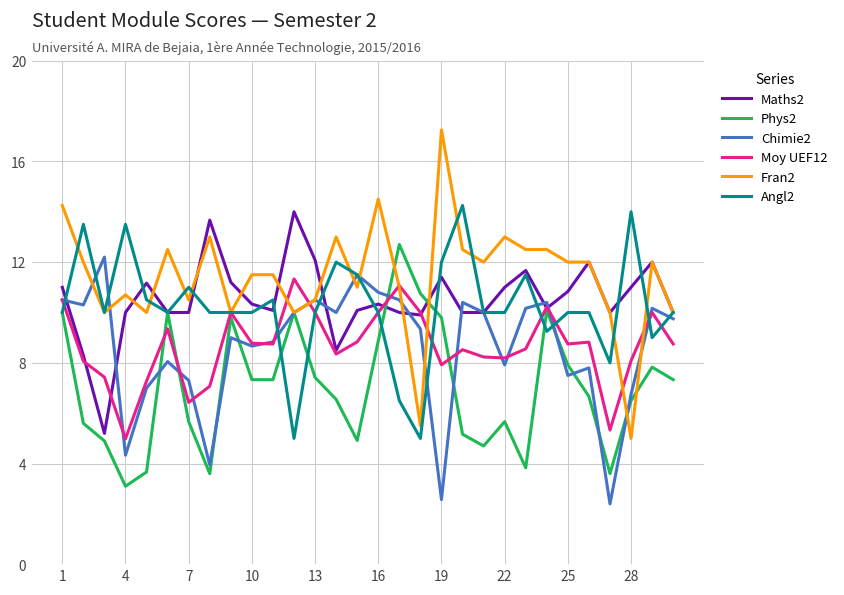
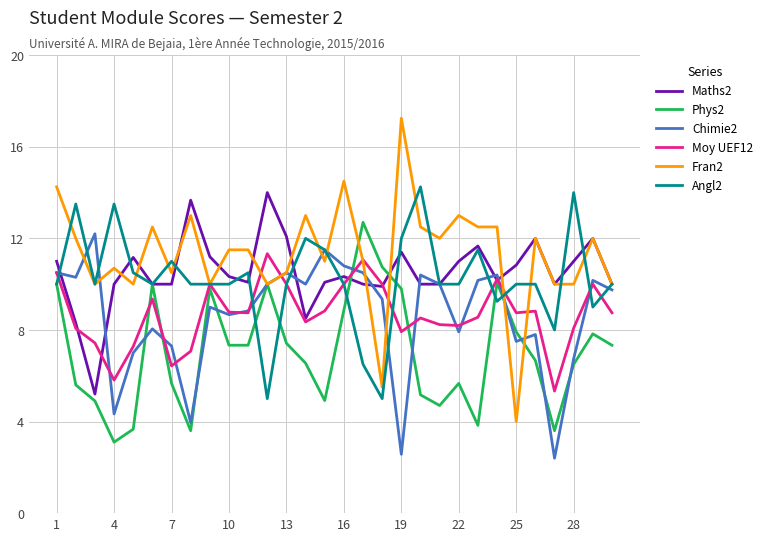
  {
    "Maths2": {
      "1": 11.0,
      "4": 10.0,
      "7": 10.0,
      "10": 10.3,
      "13": 12.1,
      "16": 10.3,
      "19": 11.4,
      "22": 11.0,
      "25": 10.8,
      "28": 11.0
    },
    "Phys2": {
      "4": 3.1,
      "7": 5.7,
      "10": 7.3,
      "13": 7.4,
      "16": 8.9,
      "19": 9.8,
      "22": 5.7,
      "25": 7.9,
      "28": 6.5
    },
    "Chimie2": {
      "4": 4.3,
      "7": 7.3,
      "10": 8.7,
      "16": 10.8,
      "19": 2.6,
      "22": 7.9,
      "25": 7.5,
      "28": 6.8
    },
    "Moy UEF12": {
-     "4": 5.0,
+     "4": 5.8,
      "7": 6.4,
      "10": 8.8,
      "19": 7.9,
      "22": 8.2,
      "25": 8.8,
      "28": 8.1
    },
    "Fran2": {
      "1": 14.3,
      "4": 10.7,
      "7": 10.5,
      "10": 11.5,
      "16": 14.5,
      "19": 17.3,
      "22": 13,
-     "25": 12,
-     "28": 5
+     "25": 4,
+     "28": 10
    },
    "Angl2": {
      "4": 13.5,
      "7": 11.0,
      "10": 10.0,
      "19": 12.0,
      "22": 10.0,
      "25": 10.0,
      "28": 14.0
    }
  }
